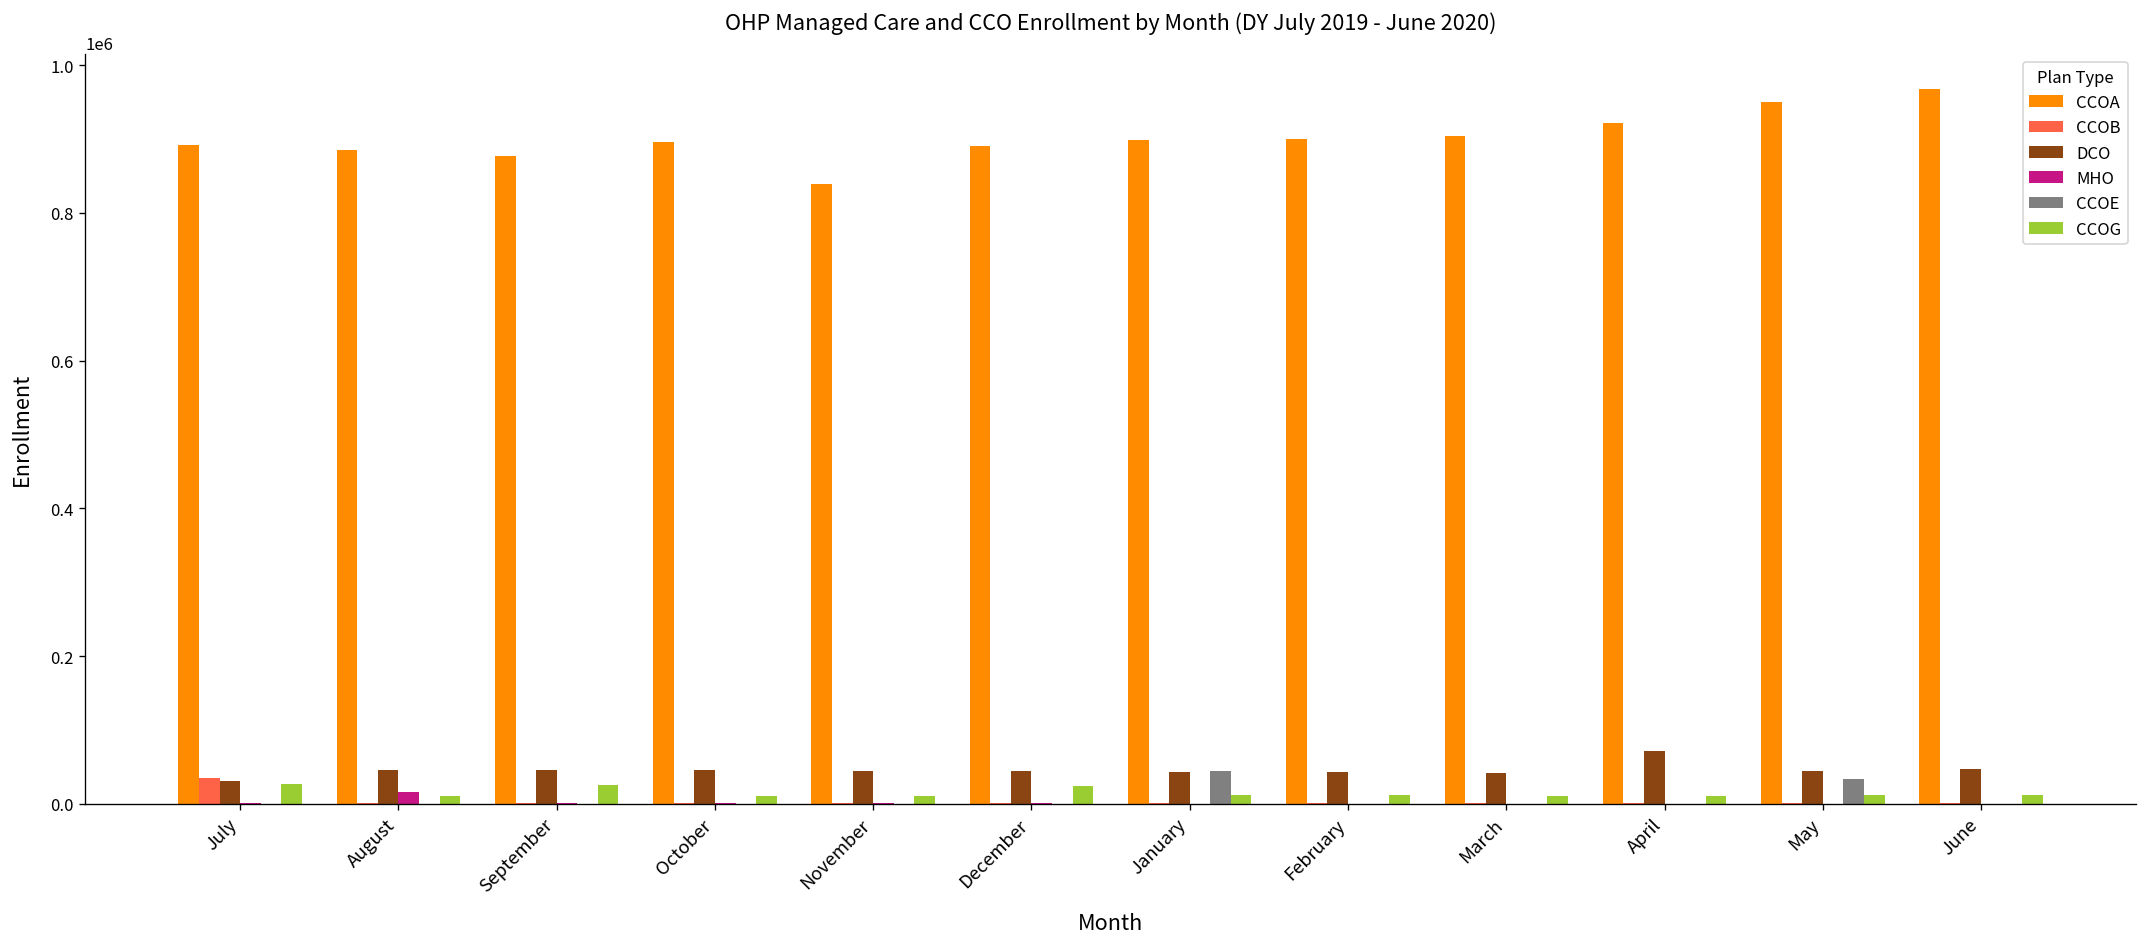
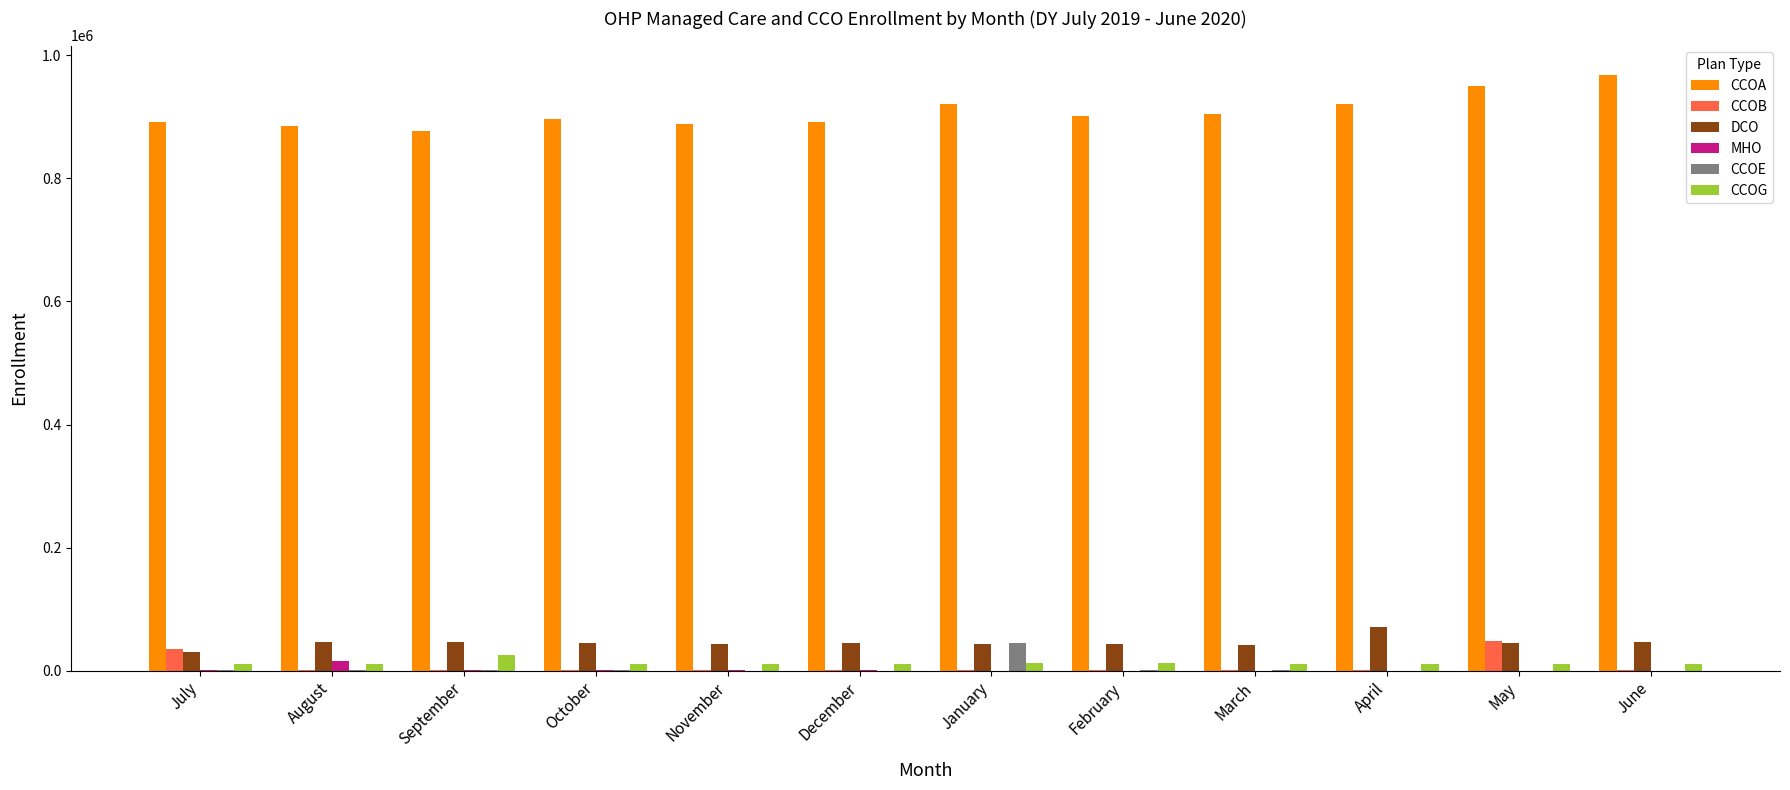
  {
    "CCOA": {
      "July": 890000,
      "August": 890000,
      "September": 880000,
      "October": 900000,
-     "November": 840000,
+     "November": 890000,
      "December": 890000,
-     "January": 900000,
+     "January": 920000,
      "February": 900000,
      "March": 900000,
      "April": 920000,
      "May": 950000,
      "June": 970000
    },
    "CCOB": {
      "July": 30000,
-     "May": 0
+     "May": 50000
    },
    "DCO": {
      "July": 30000,
      "August": 50000,
      "September": 50000,
      "October": 50000,
      "November": 40000,
      "December": 40000,
      "January": 40000,
      "February": 40000,
      "March": 40000,
      "April": 70000,
      "May": 40000,
      "June": 50000
    },
    "MHO": {
      "August": 20000,
      "January": 0,
      "February": 0,
      "March": 0,
      "April": 0,
      "May": 0,
      "June": 0
    },
    "CCOE": {
      "January": 50000,
-     "May": 30000
+     "May": 0
    },
    "CCOG": {
-     "July": 30000,
+     "July": 10000,
      "August": 10000,
      "September": 30000,
      "October": 10000,
      "November": 10000,
-     "December": 20000,
+     "December": 10000,
      "January": 10000,
      "February": 10000,
      "March": 10000,
      "April": 10000,
      "May": 10000,
      "June": 10000
    }
  }
